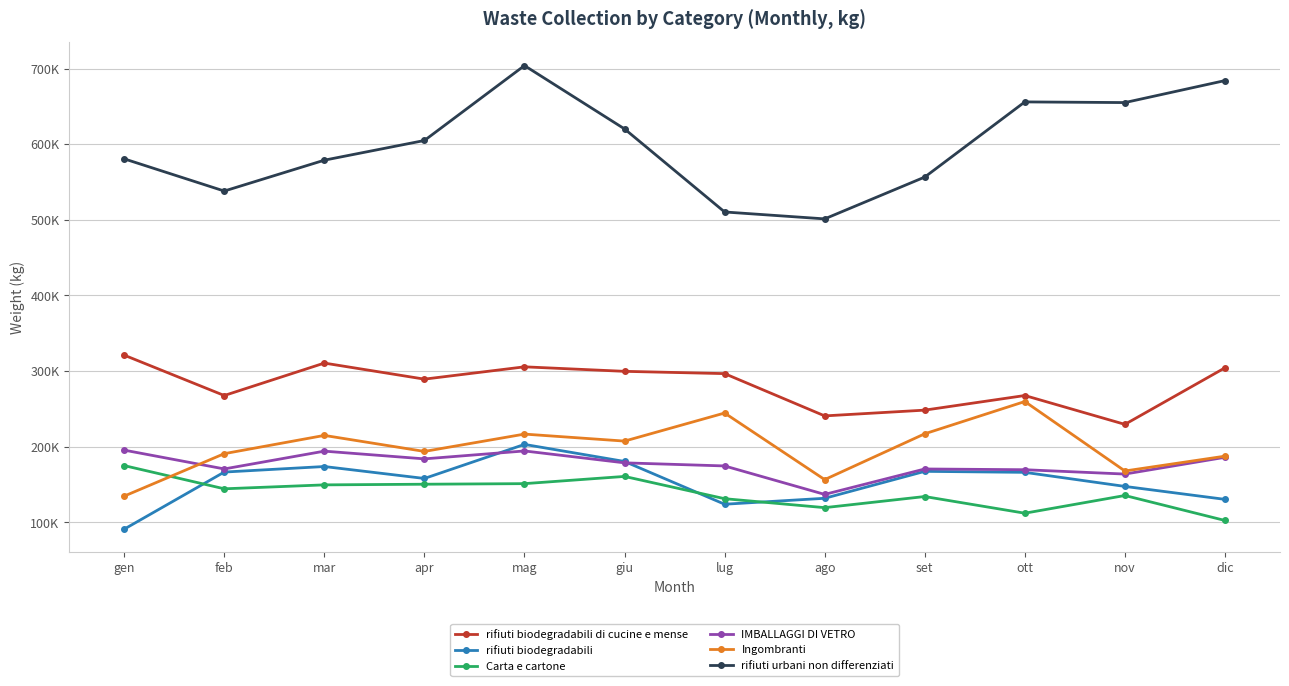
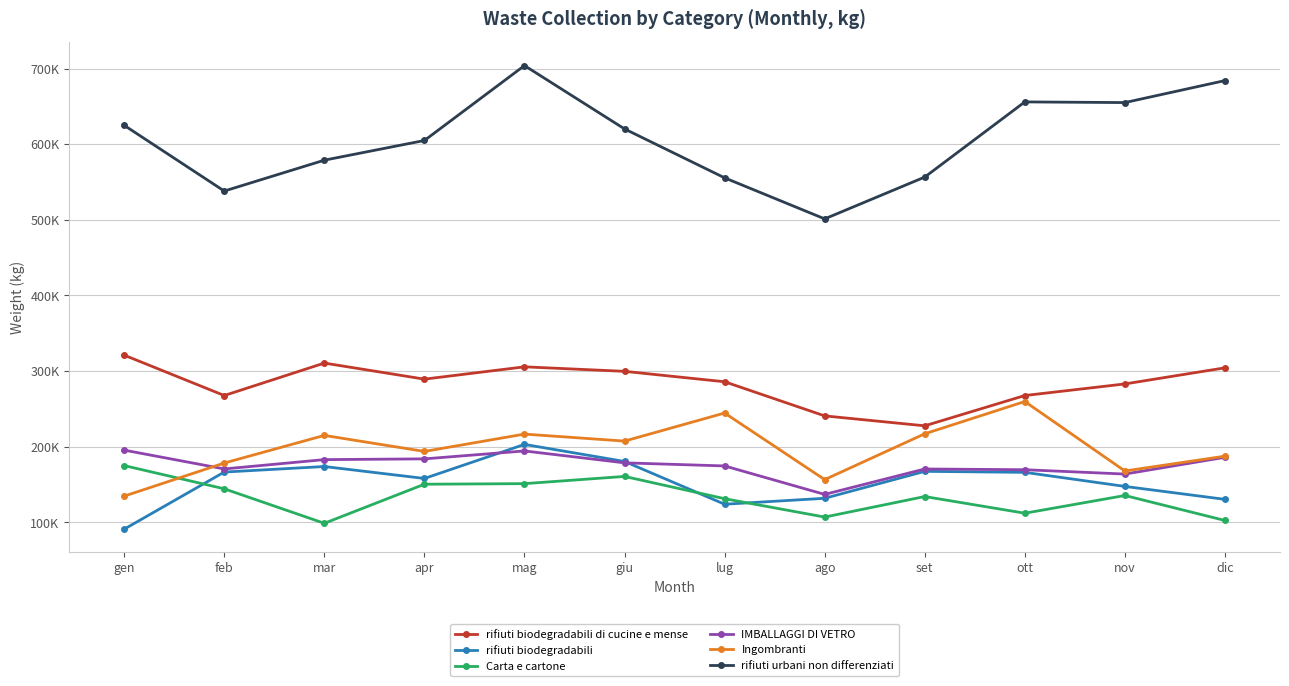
  {
    "rifiuti biodegradabili di cucine e mense": {
      "gen": 320000,
      "feb": 270000,
      "mar": 310000,
      "apr": 290000,
      "mag": 310000,
      "giu": 300000,
-     "lug": 300000,
+     "lug": 290000,
      "ago": 240000,
-     "set": 250000,
+     "set": 230000,
      "ott": 270000,
-     "nov": 230000,
+     "nov": 280000,
      "dic": 300000
    },
    "rifiuti biodegradabili": {
      "gen": 90000,
      "feb": 170000,
      "mar": 170000,
      "apr": 160000,
      "mag": 200000,
      "lug": 120000,
      "ago": 130000,
      "ott": 170000,
      "nov": 150000,
      "dic": 130000
    },
    "Carta e cartone": {
      "gen": 170000,
      "feb": 140000,
-     "mar": 150000,
+     "mar": 100000,
      "apr": 150000,
      "mag": 150000,
      "giu": 160000,
      "lug": 130000,
-     "ago": 120000,
+     "ago": 110000,
      "set": 130000,
      "ott": 110000,
      "nov": 140000,
      "dic": 100000
    },
    "IMBALLAGGI DI VETRO": {
      "gen": 200000,
      "feb": 170000,
-     "mar": 190000,
+     "mar": 180000,
      "apr": 180000,
      "mag": 190000,
      "lug": 170000,
      "ago": 140000,
      "ott": 170000,
      "nov": 160000
    },
    "Ingombranti": {
      "gen": 130000,
-     "feb": 190000,
+     "feb": 180000,
      "mar": 210000,
      "apr": 190000,
      "mag": 220000,
      "giu": 210000,
      "lug": 240000,
      "ago": 160000,
      "set": 220000,
      "ott": 260000,
      "nov": 170000
    },
    "rifiuti urbani non differenziati": {
-     "gen": 580000,
+     "gen": 620000,
      "feb": 540000,
      "mar": 580000,
      "apr": 600000,
      "mag": 700000,
      "giu": 620000,
-     "lug": 510000,
+     "lug": 560000,
      "ago": 500000,
      "set": 560000,
      "ott": 660000,
      "nov": 650000,
      "dic": 680000
    }
  }
